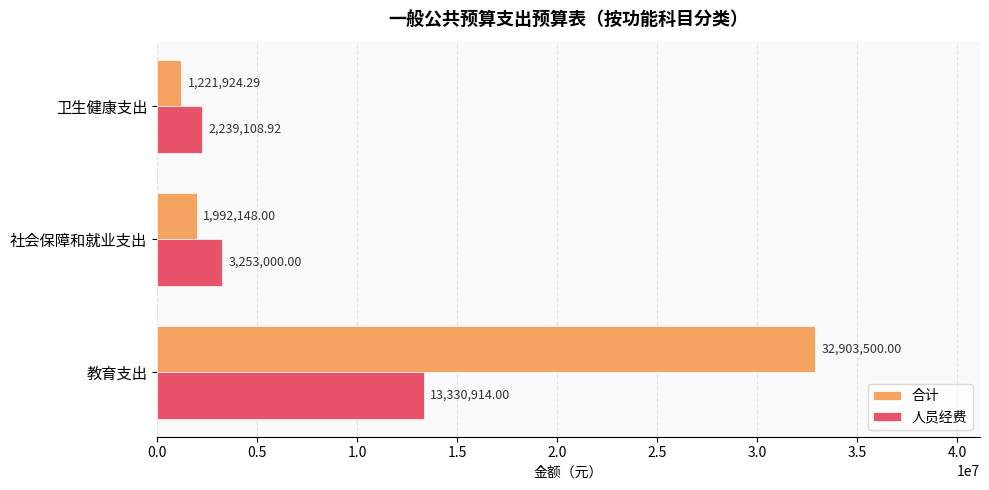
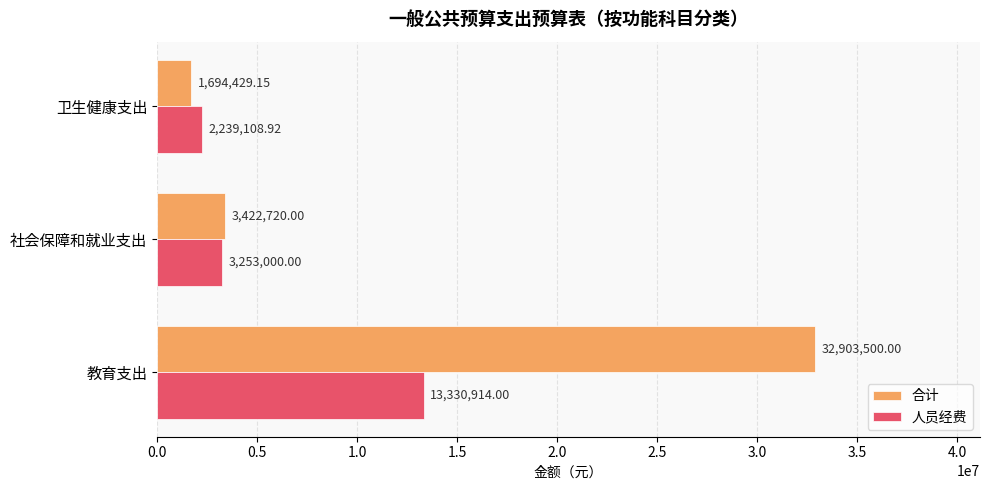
  {
    "合计": {
-     "卫生健康支出": "1,221,924.29",
-     "社会保障和就业支出": "1,992,148.00",
+     "卫生健康支出": "1,694,429.15",
+     "社会保障和就业支出": "3,422,720.00",
      "教育支出": "32,903,500.00"
    },
    "人员经费": {
      "卫生健康支出": "2,239,108.92",
      "社会保障和就业支出": "3,253,000.00",
      "教育支出": "13,330,914.00"
    }
  }
